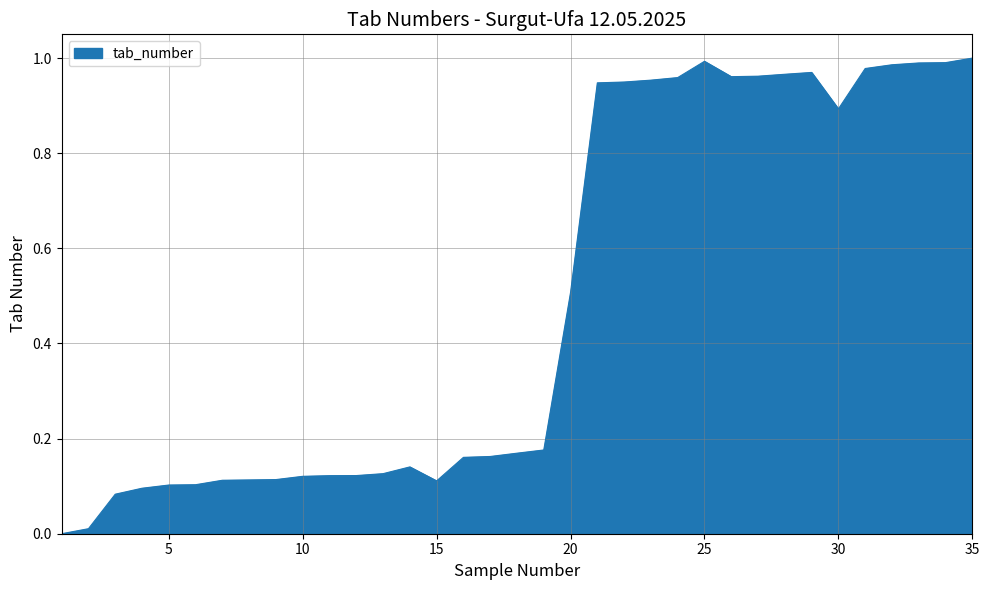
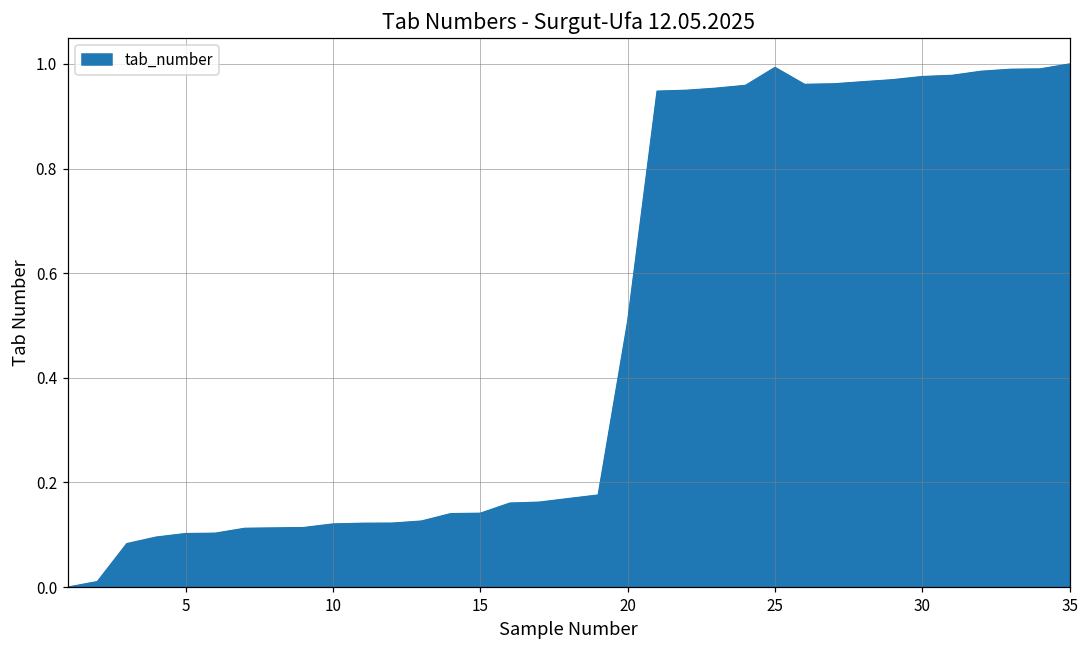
  {
    "5": 0.10,
    "10": 0.12,
-   "15": 0.11,
+   "15": 0.14,
    "20": 0.51,
    "25": 0.99,
-   "30": 0.89,
+   "30": 0.98,
    "35": 1.00
  }
